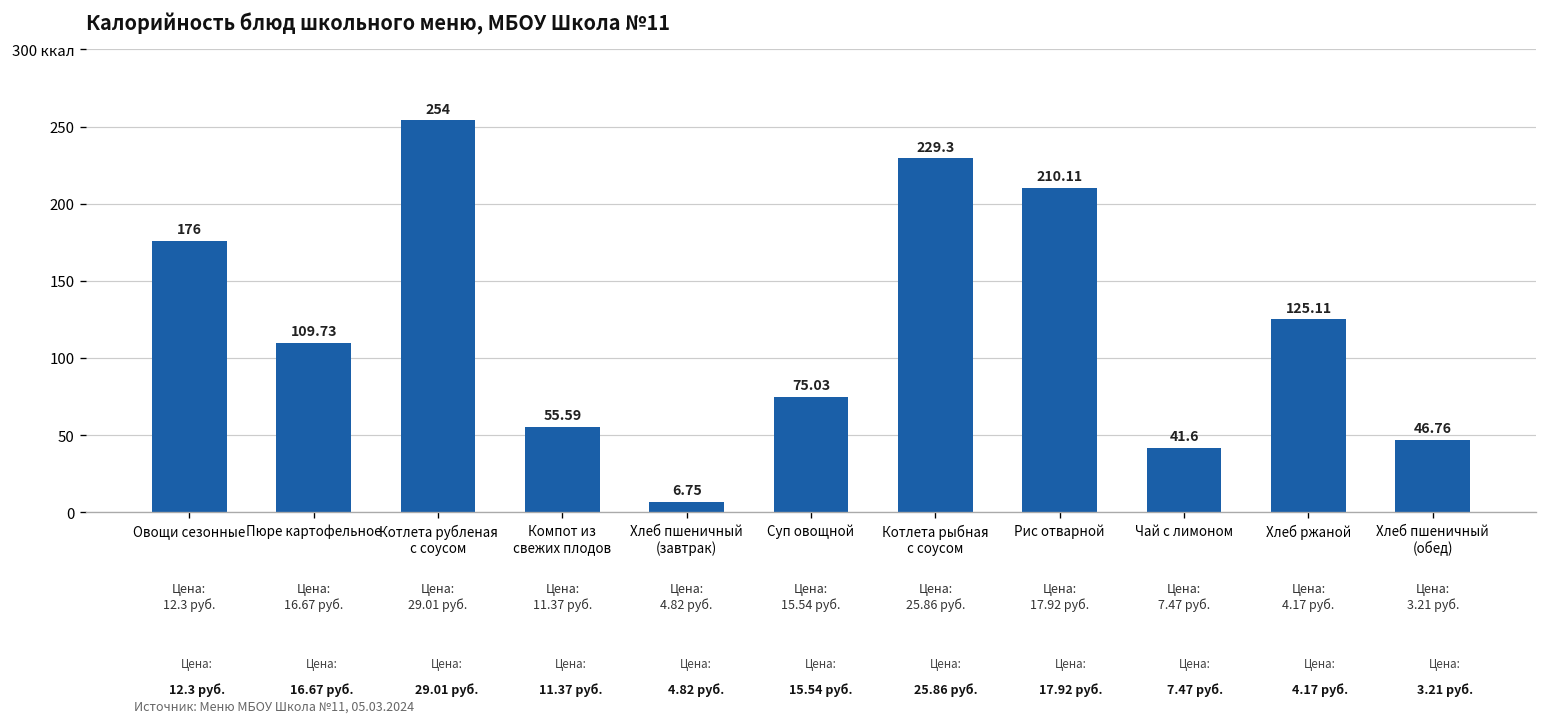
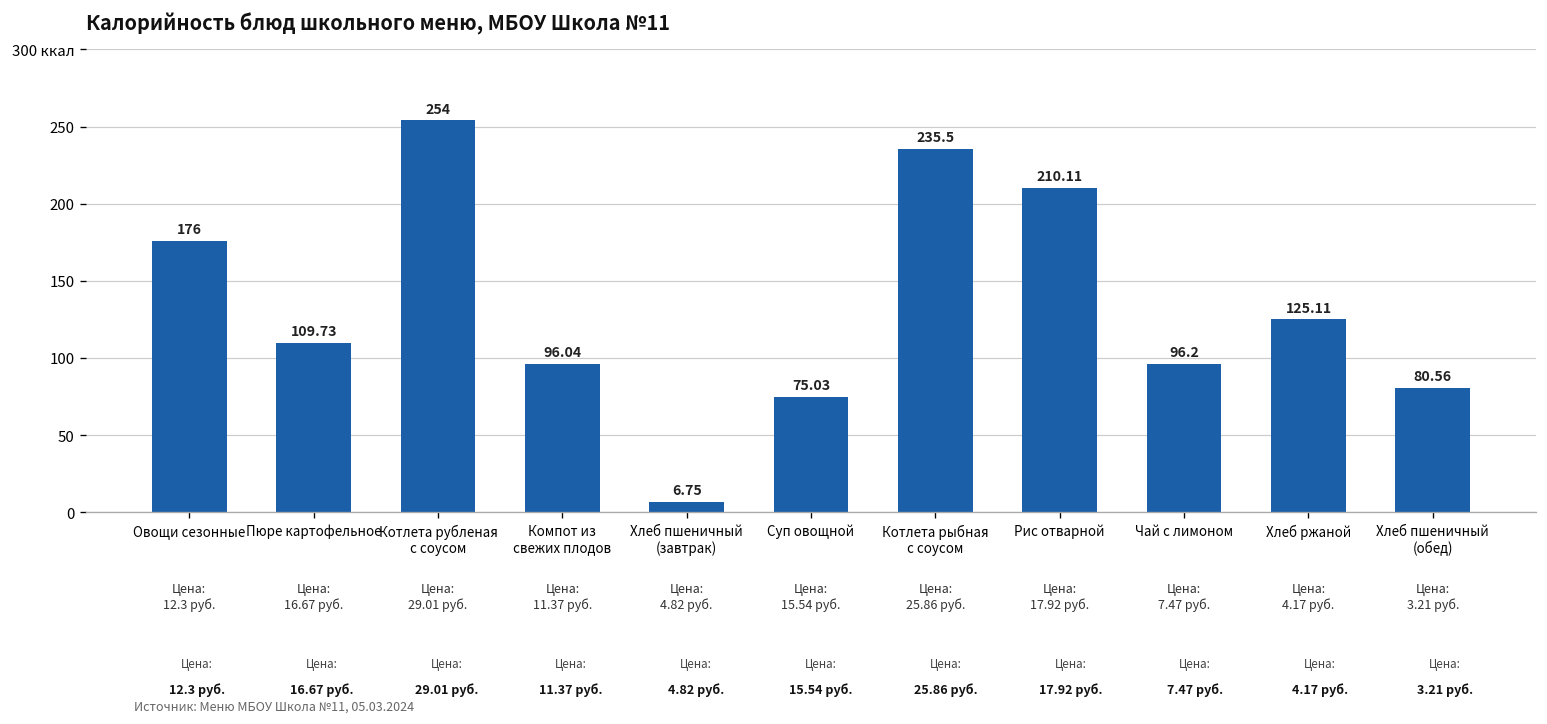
  {
    "Овощи сезонные": 176,
    "Пюре картофельное": 109.73,
    "Котлета рубленая с соусом": 254,
-   "Компот из свежих плодов": 55.59,
+   "Компот из свежих плодов": 96.04,
    "Хлеб пшеничный (завтрак)": 6.75,
    "Суп овощной": 75.03,
-   "Котлета рыбная с соусом": 229.3,
+   "Котлета рыбная с соусом": 235.5,
    "Рис отварной": 210.11,
-   "Чай с лимоном": 41.6,
+   "Чай с лимоном": 96.2,
    "Хлеб ржаной": 125.11,
-   "Хлеб пшеничный (обед)": 46.76
+   "Хлеб пшеничный (обед)": 80.56
  }
